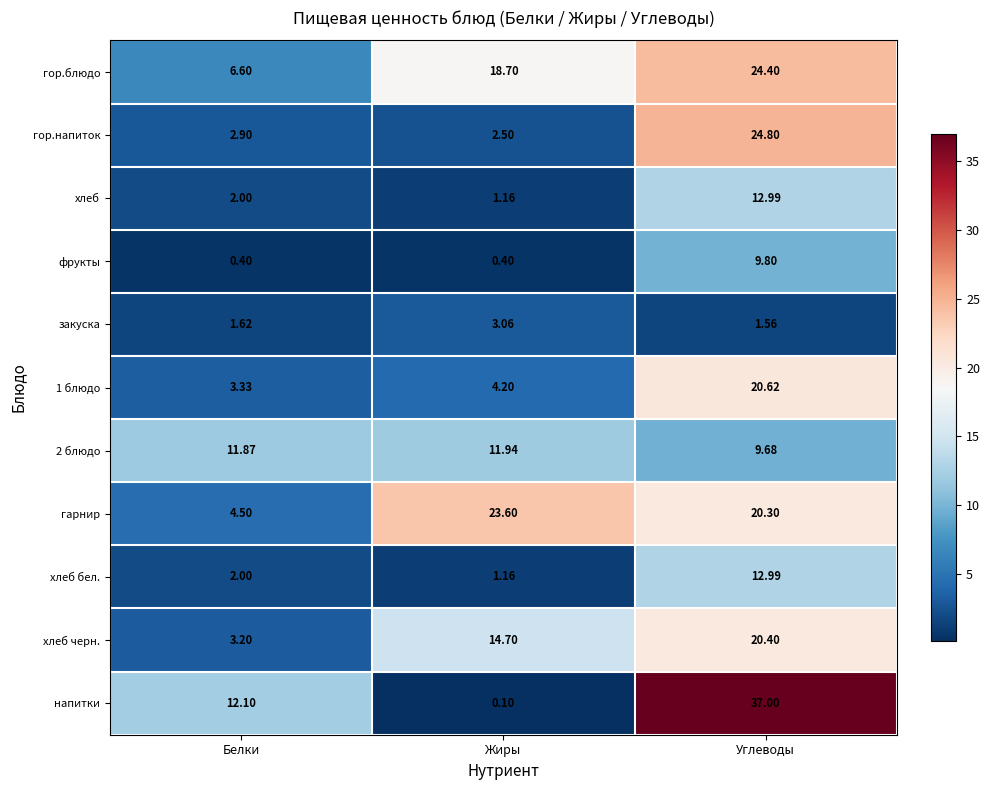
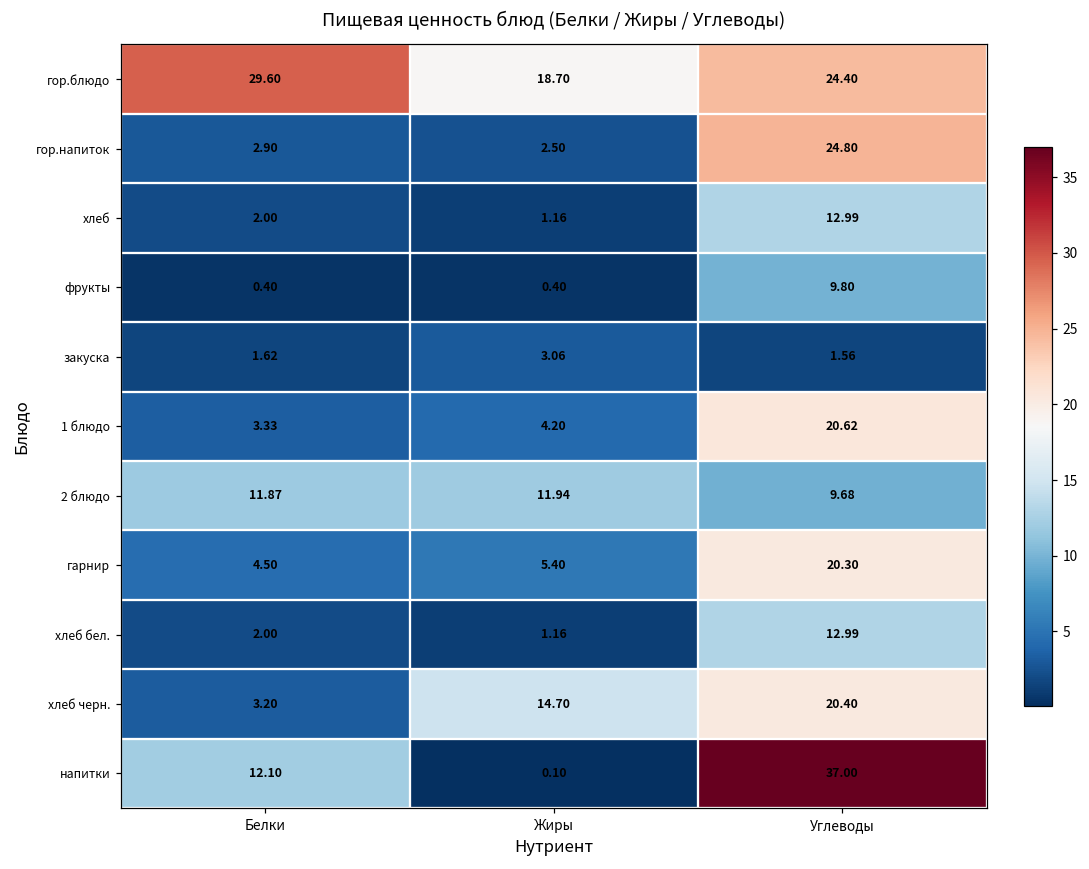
  {
    "гор.блюдо": {
-     "Белки": 6.60,
+     "Белки": 29.60,
      "Жиры": 18.70,
      "Углеводы": 24.40
    },
    "гор.напиток": {
      "Белки": 2.90,
      "Жиры": 2.50,
      "Углеводы": 24.80
    },
    "хлеб": {
      "Белки": 2.00,
      "Жиры": 1.16,
      "Углеводы": 12.99
    },
    "фрукты": {
      "Белки": 0.40,
      "Жиры": 0.40,
      "Углеводы": 9.80
    },
    "закуска": {
      "Белки": 1.62,
      "Жиры": 3.06,
      "Углеводы": 1.56
    },
    "1 блюдо": {
      "Белки": 3.33,
      "Жиры": 4.20,
      "Углеводы": 20.62
    },
    "2 блюдо": {
      "Белки": 11.87,
      "Жиры": 11.94,
      "Углеводы": 9.68
    },
    "гарнир": {
      "Белки": 4.50,
-     "Жиры": 23.60,
+     "Жиры": 5.40,
      "Углеводы": 20.30
    },
    "хлеб бел.": {
      "Белки": 2.00,
      "Жиры": 1.16,
      "Углеводы": 12.99
    },
    "хлеб черн.": {
      "Белки": 3.20,
      "Жиры": 14.70,
      "Углеводы": 20.40
    },
    "напитки": {
      "Белки": 12.10,
      "Жиры": 0.10,
      "Углеводы": 37.00
    }
  }
